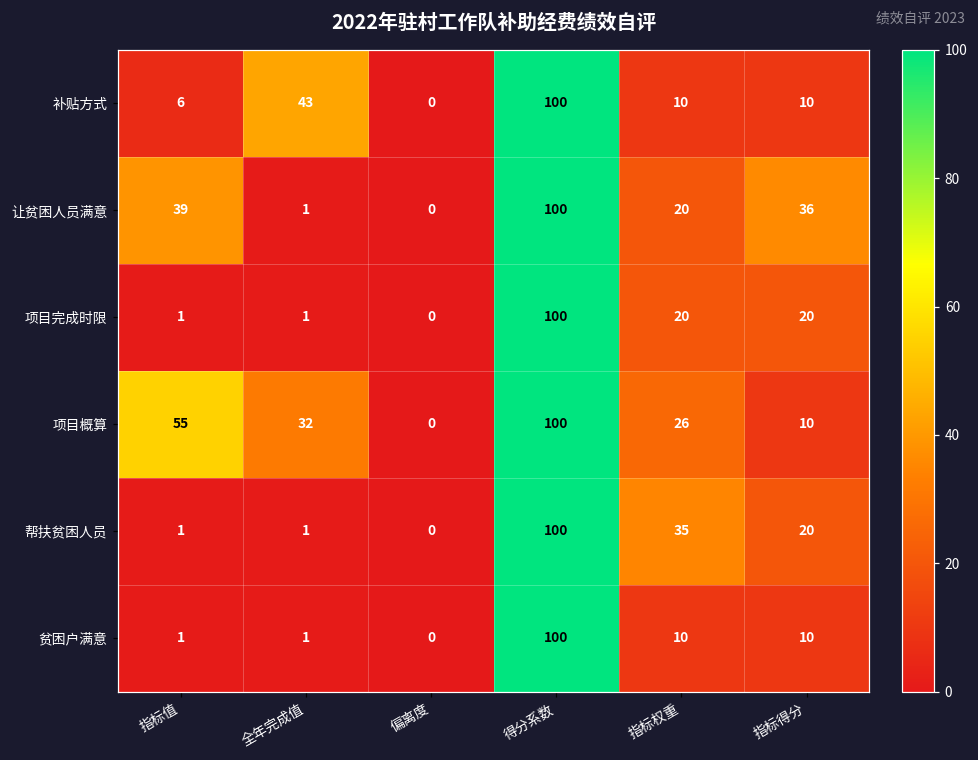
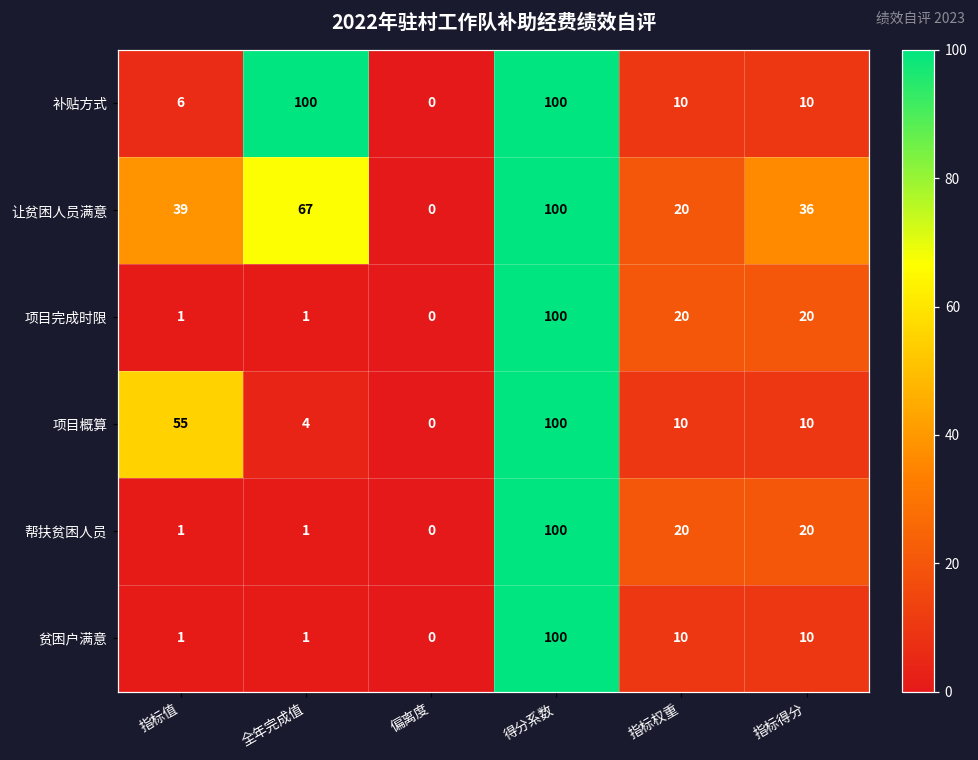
  {
    "补贴方式": {
      "指标值": 6,
-     "全年完成值": 43,
+     "全年完成值": 100,
      "偏离度": 0,
      "得分系数": 100,
      "指标权重": 10,
      "指标得分": 10
    },
    "让贫困人员满意": {
      "指标值": 39,
-     "全年完成值": 1,
+     "全年完成值": 67,
      "偏离度": 0,
      "得分系数": 100,
      "指标权重": 20,
      "指标得分": 36
    },
    "项目完成时限": {
      "指标值": 1,
      "全年完成值": 1,
      "偏离度": 0,
      "得分系数": 100,
      "指标权重": 20,
      "指标得分": 20
    },
    "项目概算": {
      "指标值": 55,
-     "全年完成值": 32,
+     "全年完成值": 4,
      "偏离度": 0,
      "得分系数": 100,
-     "指标权重": 26,
+     "指标权重": 10,
      "指标得分": 10
    },
    "帮扶贫困人员": {
      "指标值": 1,
      "全年完成值": 1,
      "偏离度": 0,
      "得分系数": 100,
-     "指标权重": 35,
+     "指标权重": 20,
      "指标得分": 20
    },
    "贫困户满意": {
      "指标值": 1,
      "全年完成值": 1,
      "偏离度": 0,
      "得分系数": 100,
      "指标权重": 10,
      "指标得分": 10
    }
  }
